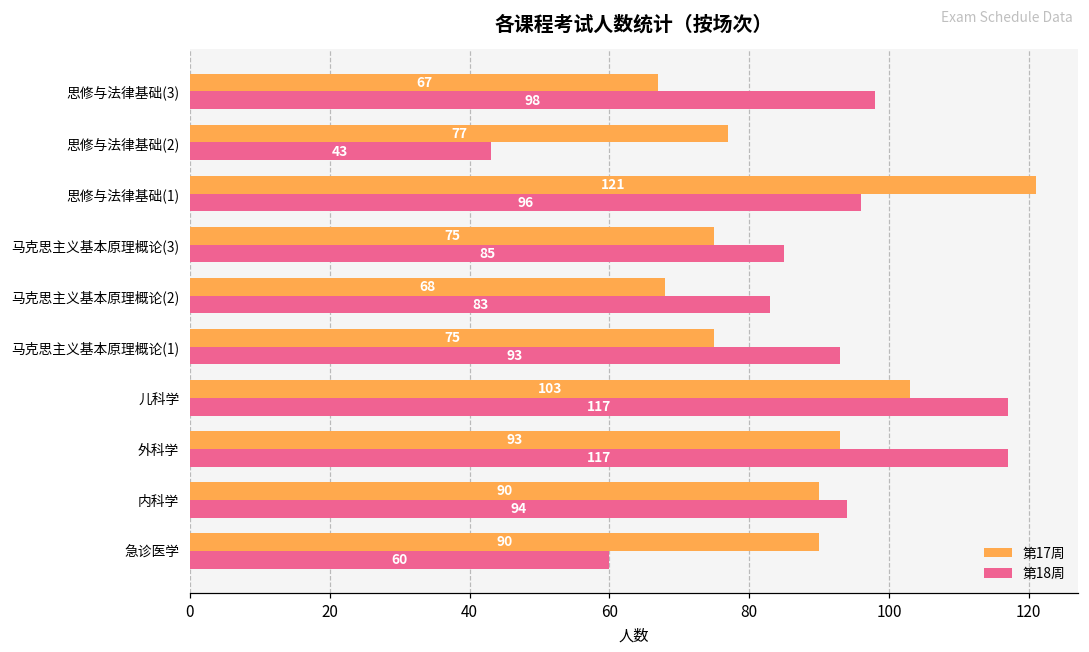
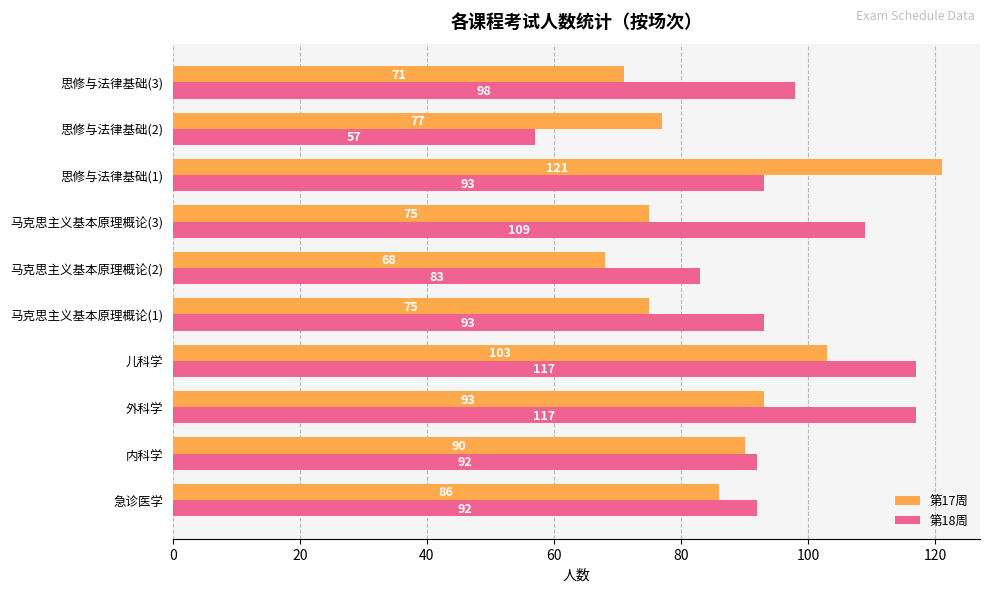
  {
    "第17周": {
-     "思修与法律基础(3)": 67,
+     "思修与法律基础(3)": 71,
      "思修与法律基础(2)": 77,
      "思修与法律基础(1)": 121,
      "马克思主义基本原理概论(3)": 75,
      "马克思主义基本原理概论(2)": 68,
      "马克思主义基本原理概论(1)": 75,
      "儿科学": 103,
      "外科学": 93,
      "内科学": 90,
-     "急诊医学": 90
+     "急诊医学": 86
    },
    "第18周": {
      "思修与法律基础(3)": 98,
-     "思修与法律基础(2)": 43,
-     "思修与法律基础(1)": 96,
-     "马克思主义基本原理概论(3)": 85,
+     "思修与法律基础(2)": 57,
+     "思修与法律基础(1)": 93,
+     "马克思主义基本原理概论(3)": 109,
      "马克思主义基本原理概论(2)": 83,
      "马克思主义基本原理概论(1)": 93,
      "儿科学": 117,
      "外科学": 117,
-     "内科学": 94,
-     "急诊医学": 60
+     "内科学": 92,
+     "急诊医学": 92
    }
  }
